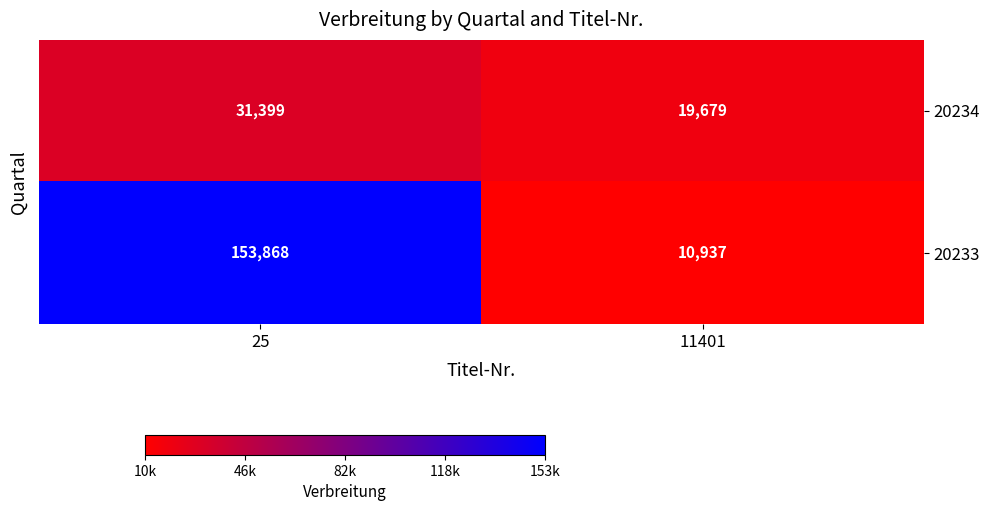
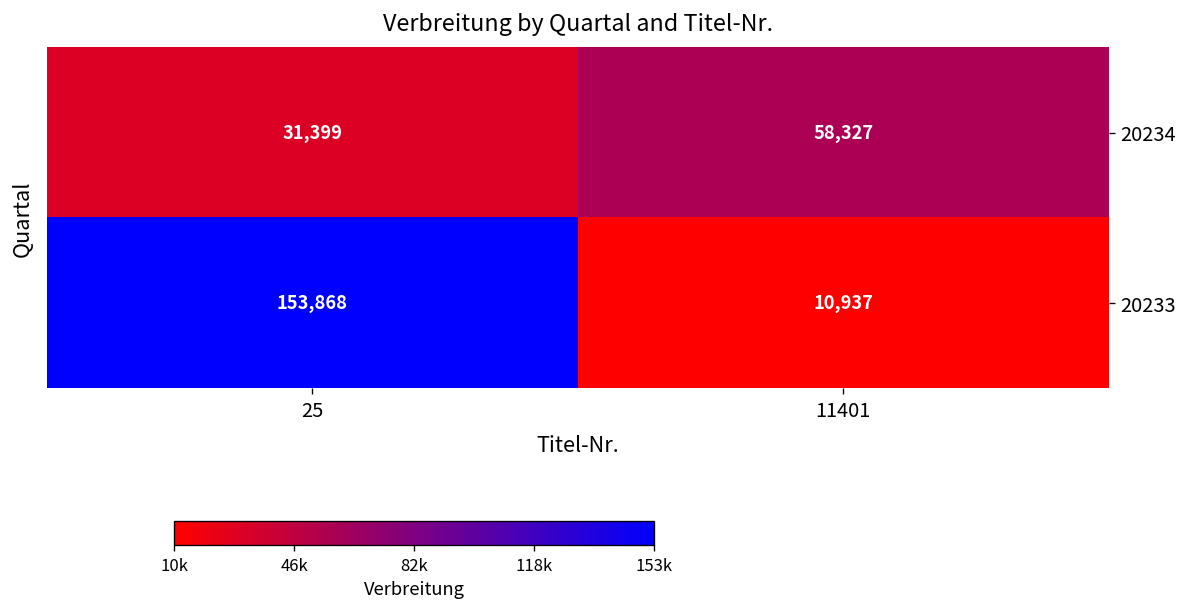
  {
    "20234": {
      "25": "31,399",
-     "11401": "19,679"
+     "11401": "58,327"
    },
    "20233": {
      "25": "153,868",
      "11401": "10,937"
    }
  }
